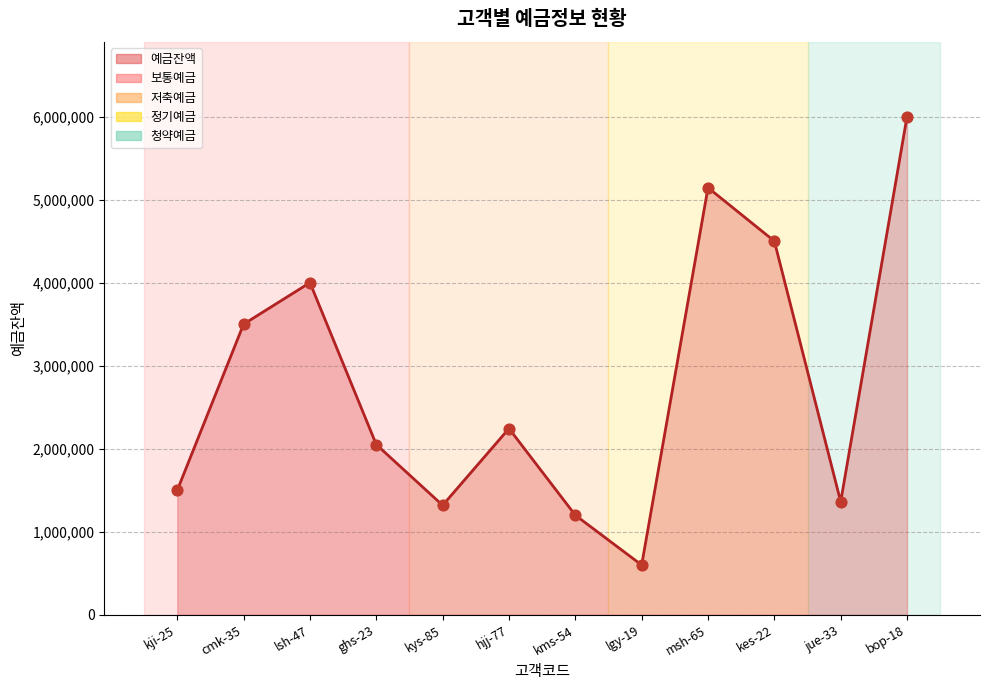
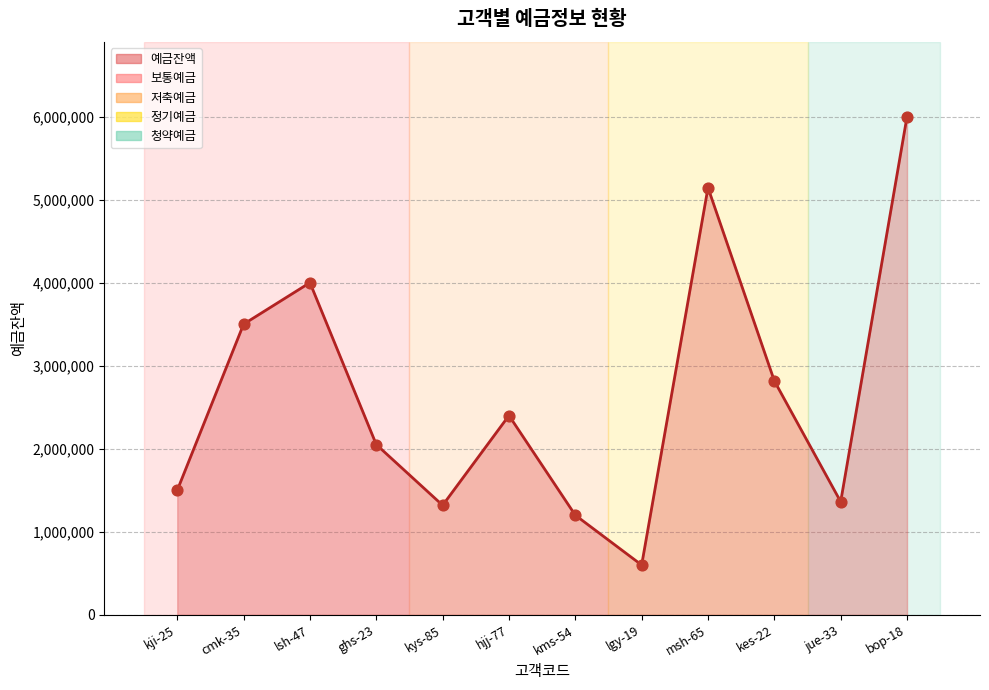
  {
    "kji-25": "1,500,000",
    "cmk-35": "3,500,000",
    "lsh-47": "4,000,000",
    "ghs-23": "2,100,000",
    "kys-85": "1,300,000",
-   "hjj-77": "2,200,000",
+   "hjj-77": "2,400,000",
    "kms-54": "1,200,000",
    "lgy-19": "600,000",
    "msh-65": "5,100,000",
-   "kes-22": "4,500,000",
+   "kes-22": "2,800,000",
    "jue-33": "1,400,000",
    "bop-18": "6,000,000"
  }
